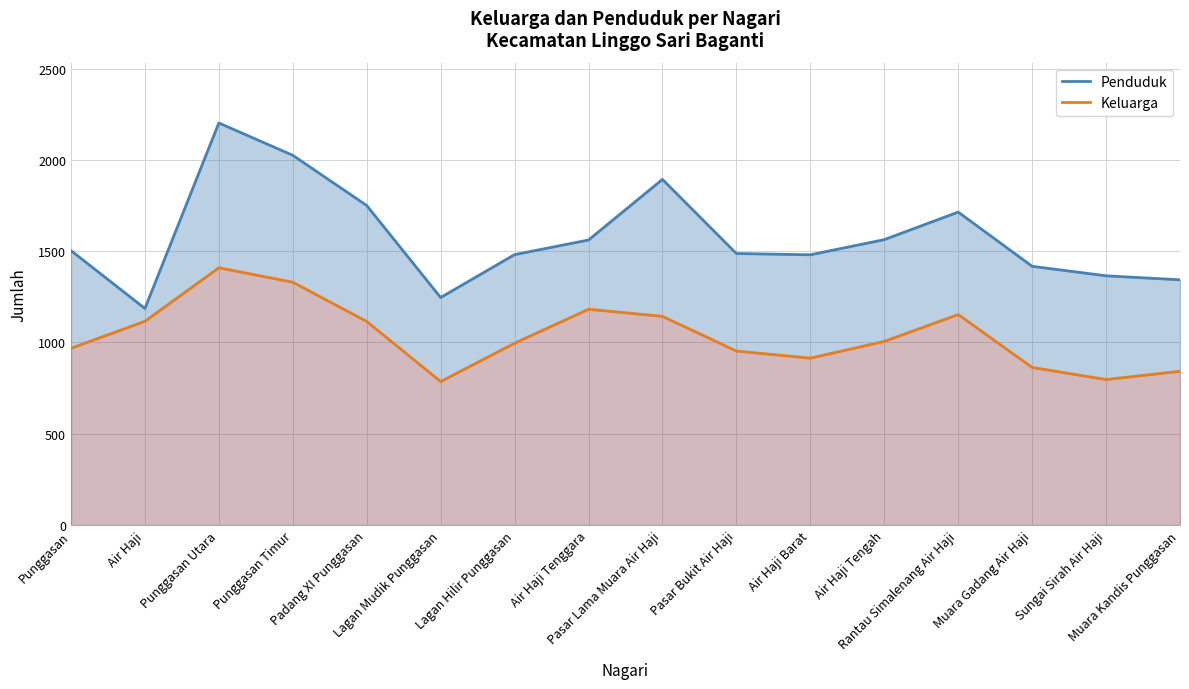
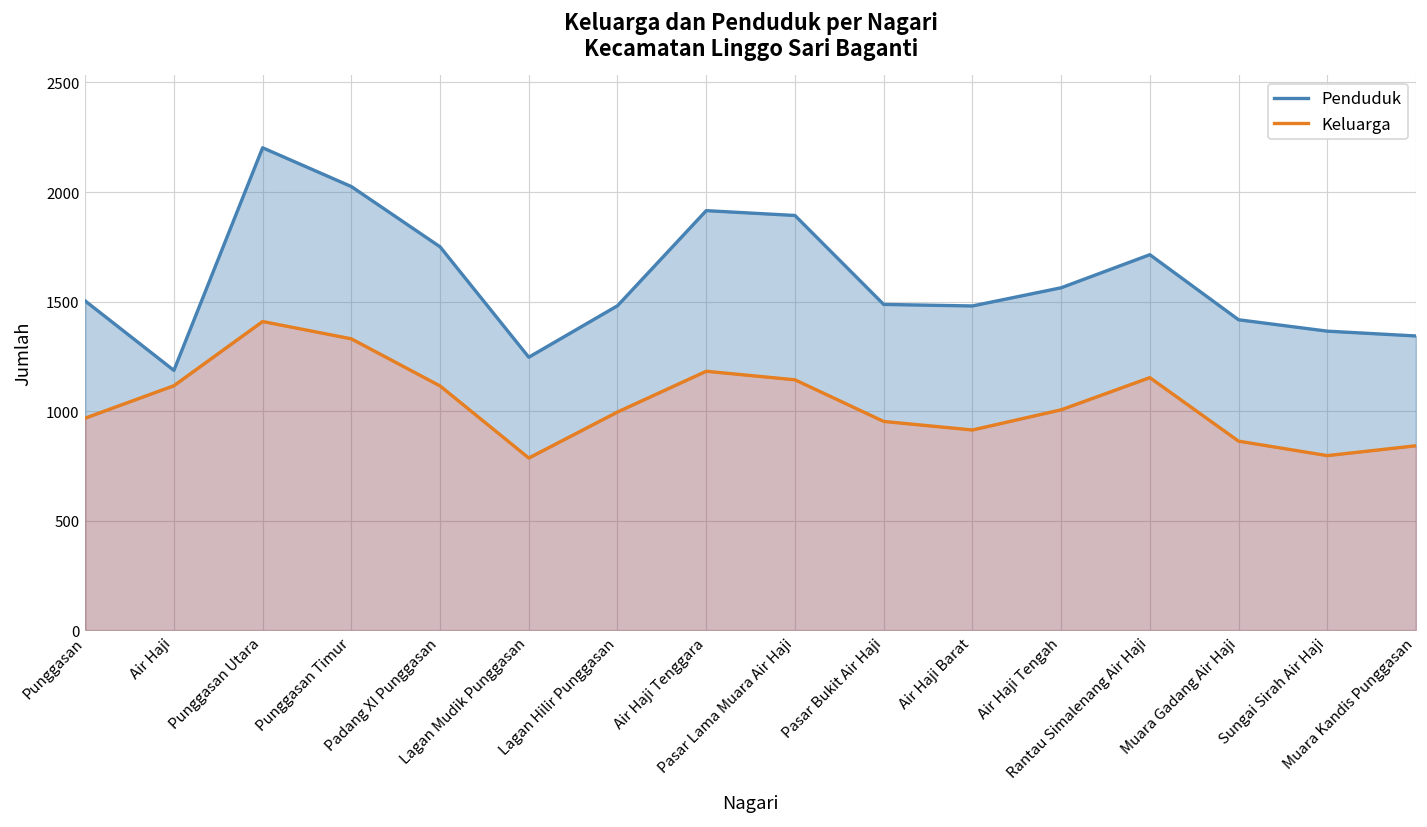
  {
    "Penduduk": {
      "Punggasan": 1500,
      "Air Haji": 1190,
      "Punggasan Utara": 2200,
      "Punggasan Timur": 2030,
      "Padang XI Punggasan": 1750,
      "Lagan Mudik Punggasan": 1250,
      "Lagan Hilir Punggasan": 1480,
-     "Air Haji Tenggara": 1560,
+     "Air Haji Tenggara": 1920,
      "Pasar Lama Muara Air Haji": 1890,
      "Pasar Bukit Air Haji": 1490,
      "Air Haji Barat": 1480,
      "Air Haji Tengah": 1560,
      "Rantau Simalenang Air Haji": 1710,
      "Muara Gadang Air Haji": 1420,
      "Sungai Sirah Air Haji": 1370,
      "Muara Kandis Punggasan": 1340
    },
    "Keluarga": {
      "Punggasan": 970,
      "Air Haji": 1120,
      "Punggasan Utara": 1410,
      "Punggasan Timur": 1330,
      "Padang XI Punggasan": 1120,
      "Lagan Mudik Punggasan": 790,
      "Lagan Hilir Punggasan": 1000,
      "Air Haji Tenggara": 1180,
      "Pasar Lama Muara Air Haji": 1140,
      "Pasar Bukit Air Haji": 950,
      "Air Haji Barat": 910,
      "Air Haji Tengah": 1010,
      "Rantau Simalenang Air Haji": 1150,
      "Muara Gadang Air Haji": 860,
      "Sungai Sirah Air Haji": 800,
      "Muara Kandis Punggasan": 840
    }
  }
